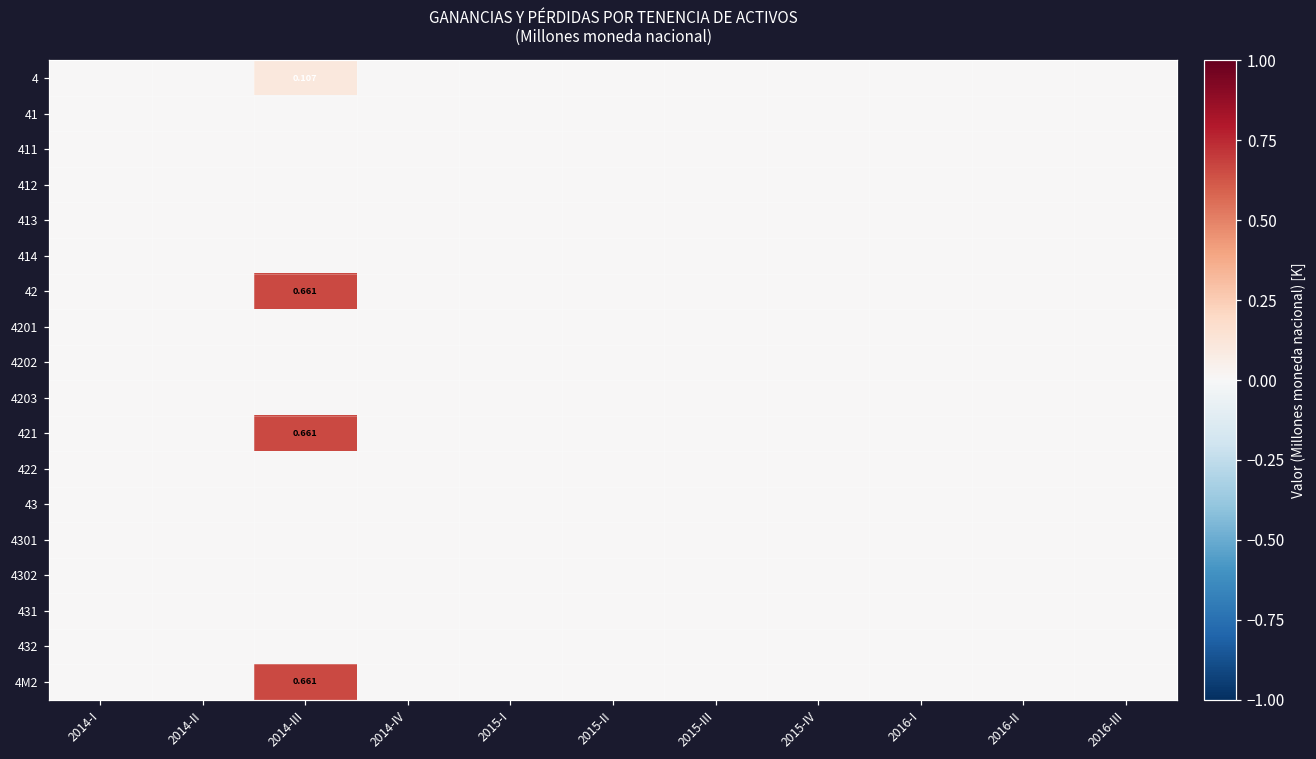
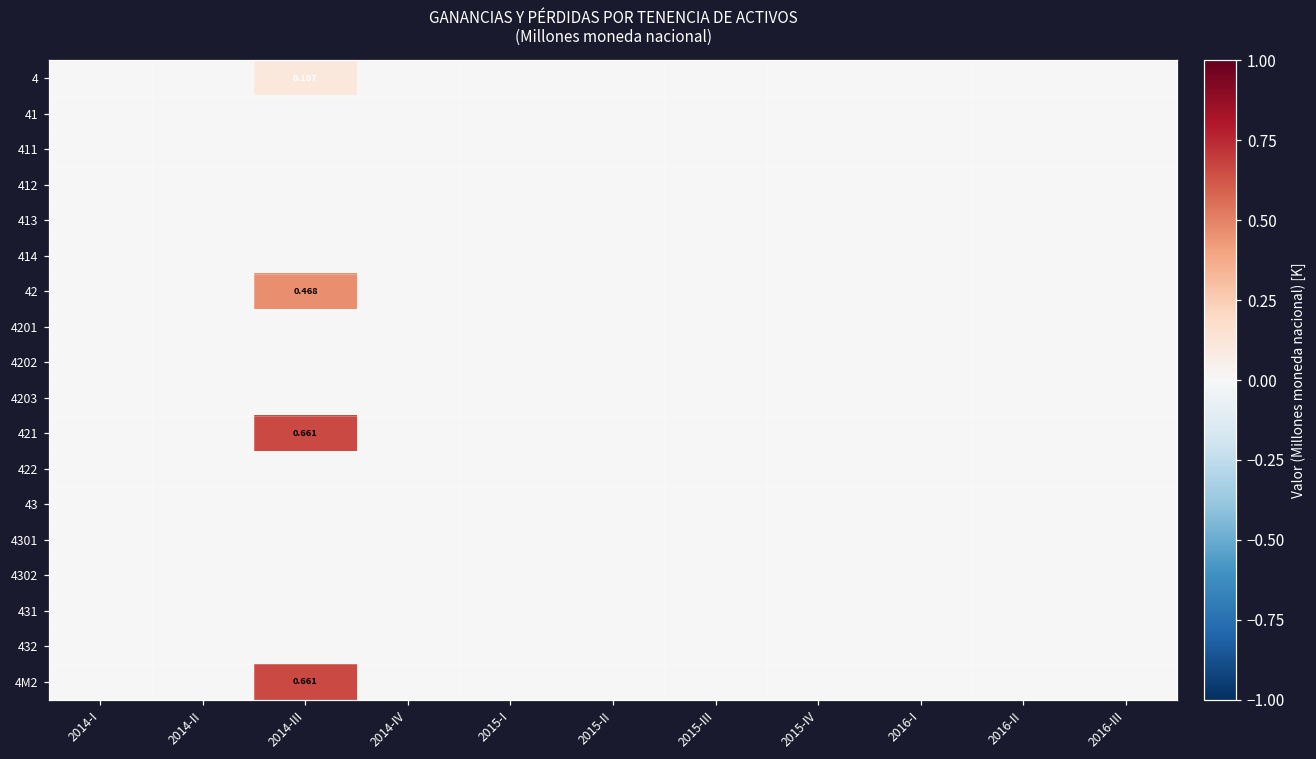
  {
    "42": {
-     "2014-III": 0.661
+     "2014-III": 0.468
    },
    "421": {
      "2014-III": 0.661
    },
    "4M2": {
      "2014-III": 0.661
    }
  }
